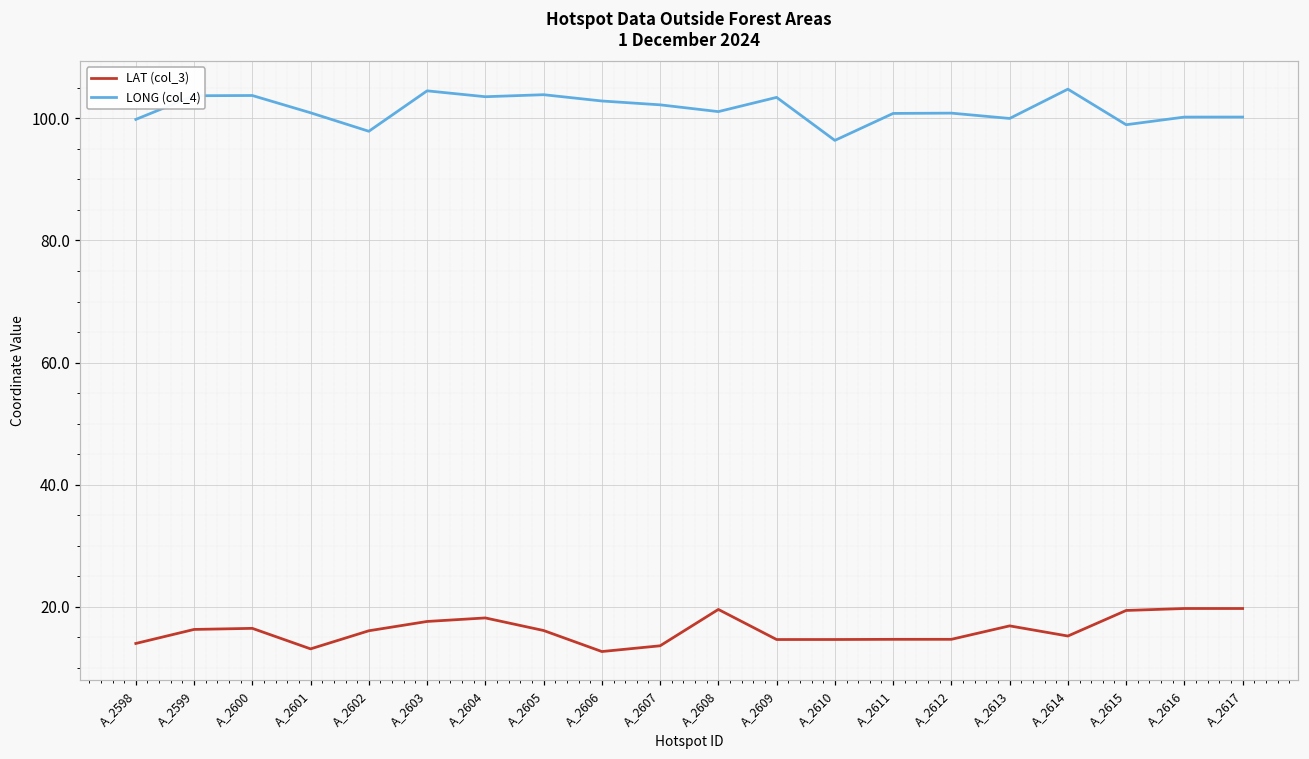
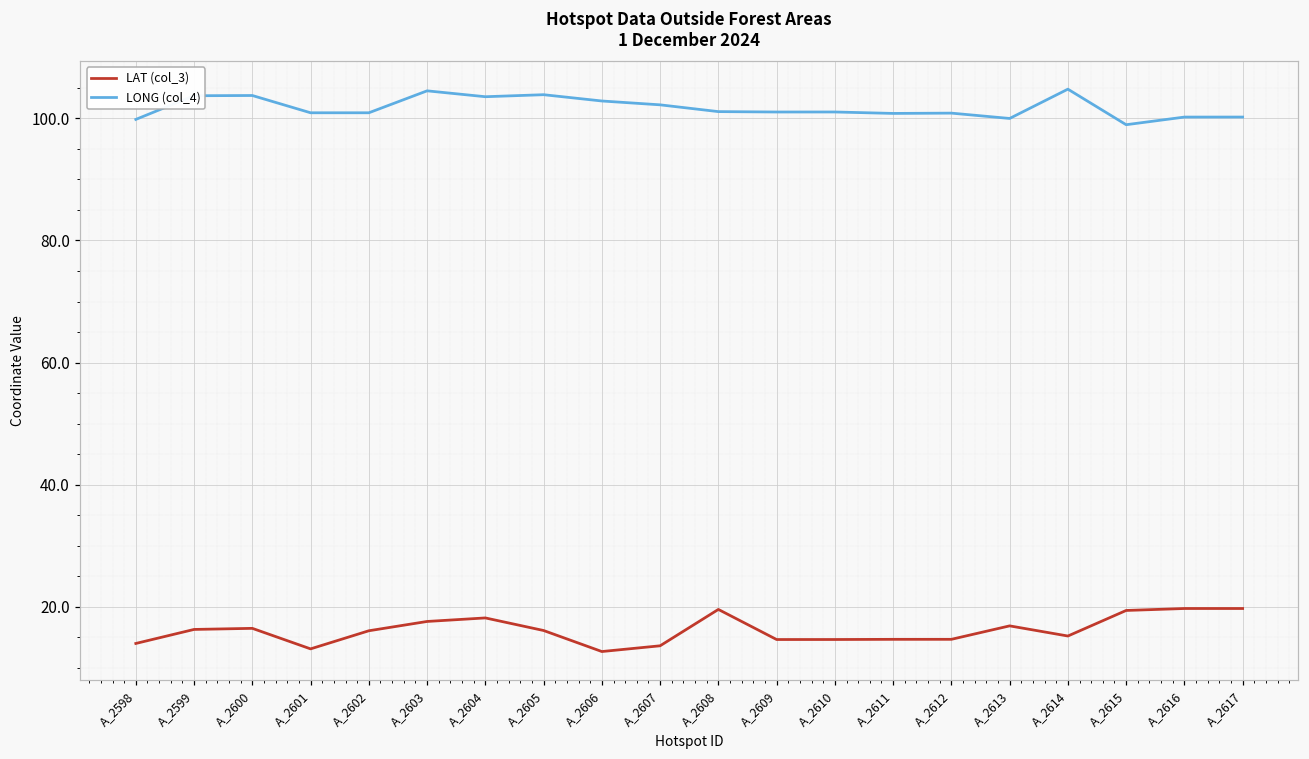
  {
    "LAT (col_3)": {
      "A_2598": 14,
      "A_2599": 16,
      "A_2600": 16,
      "A_2601": 13,
      "A_2602": 16,
      "A_2603": 18,
      "A_2604": 18,
      "A_2605": 16,
      "A_2606": 13,
      "A_2607": 14,
      "A_2608": 20,
      "A_2609": 15,
      "A_2610": 15,
      "A_2611": 15,
      "A_2612": 15,
      "A_2613": 17,
      "A_2614": 15,
      "A_2615": 19,
      "A_2616": 20,
      "A_2617": 20
    },
    "LONG (col_4)": {
      "A_2598": 100,
      "A_2600": 104,
      "A_2601": 101,
-     "A_2602": 98,
+     "A_2602": 101,
      "A_2603": 105,
      "A_2604": 104,
      "A_2605": 104,
      "A_2606": 103,
      "A_2607": 102,
      "A_2608": 101,
-     "A_2609": 103,
-     "A_2610": 96,
+     "A_2609": 101,
+     "A_2610": 101,
      "A_2611": 101,
      "A_2612": 101,
      "A_2613": 100,
      "A_2614": 105,
      "A_2615": 99,
      "A_2616": 100,
      "A_2617": 100
    }
  }
